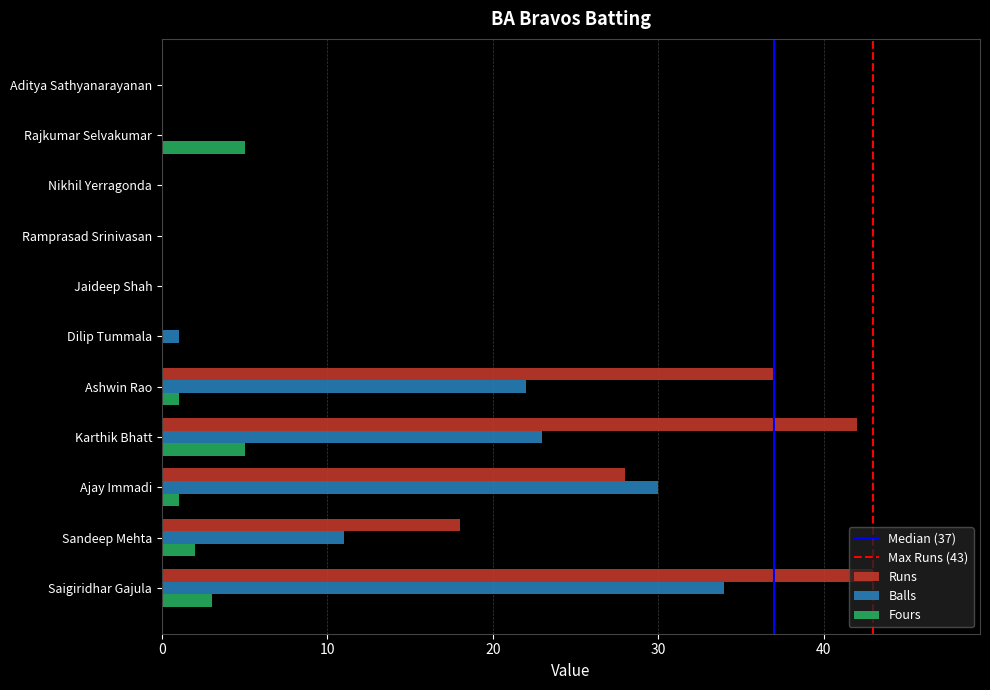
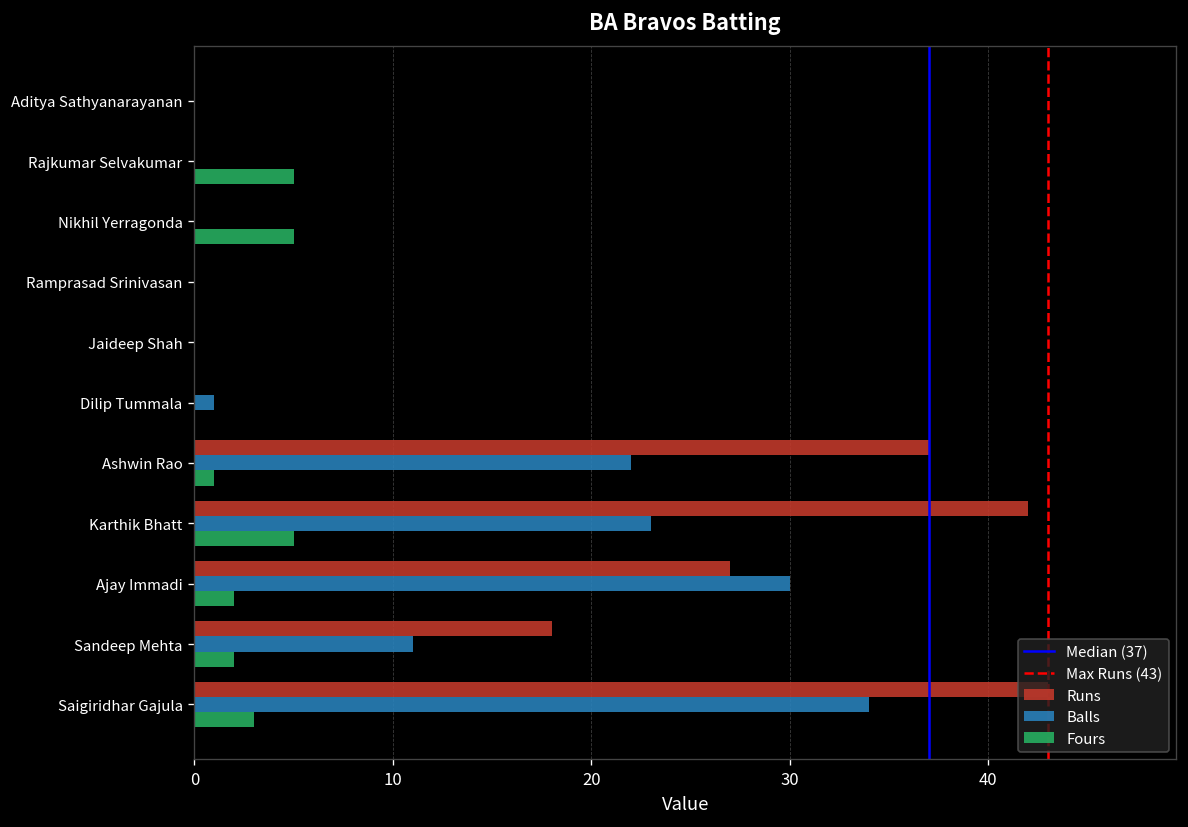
  {
    "Runs": {
      "Aditya Sathyanarayanan": 0,
      "Rajkumar Selvakumar": 0,
      "Nikhil Yerragonda": 0,
      "Ramprasad Srinivasan": 0,
      "Jaideep Shah": 0,
      "Dilip Tummala": 0,
      "Ashwin Rao": 37,
      "Karthik Bhatt": 42,
-     "Ajay Immadi": 28,
+     "Ajay Immadi": 27,
      "Sandeep Mehta": 18
    },
    "Balls": {
      "Aditya Sathyanarayanan": 0,
      "Rajkumar Selvakumar": 0,
      "Nikhil Yerragonda": 0,
      "Ramprasad Srinivasan": 0,
      "Jaideep Shah": 0,
      "Dilip Tummala": 1,
      "Ashwin Rao": 22,
      "Karthik Bhatt": 23,
      "Ajay Immadi": 30,
      "Sandeep Mehta": 11,
      "Saigiridhar Gajula": 34
    },
    "Fours": {
      "Aditya Sathyanarayanan": 0,
      "Rajkumar Selvakumar": 5,
-     "Nikhil Yerragonda": 0,
+     "Nikhil Yerragonda": 5,
      "Ramprasad Srinivasan": 0,
      "Jaideep Shah": 0,
      "Dilip Tummala": 0,
      "Ashwin Rao": 1,
      "Karthik Bhatt": 5,
-     "Ajay Immadi": 1,
+     "Ajay Immadi": 2,
      "Sandeep Mehta": 2,
      "Saigiridhar Gajula": 3
    }
  }
